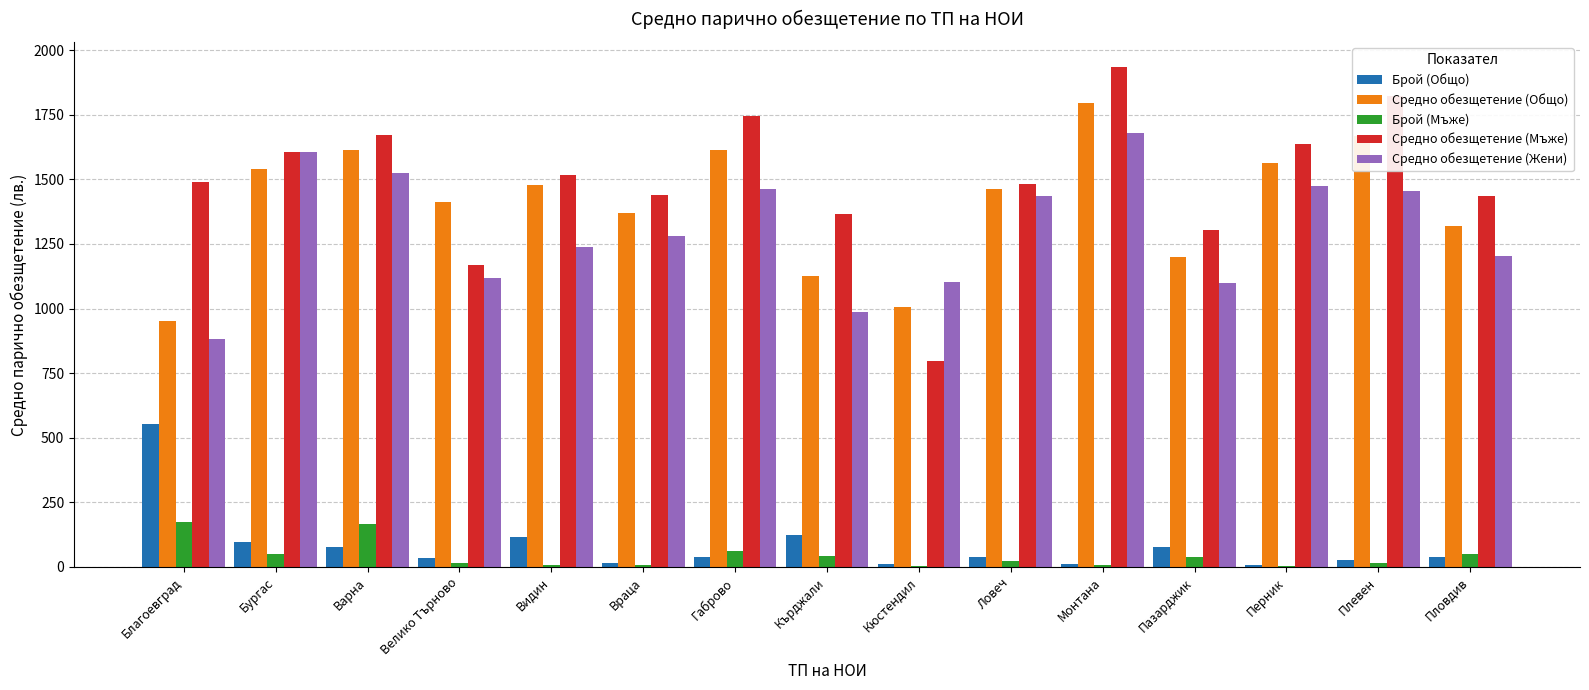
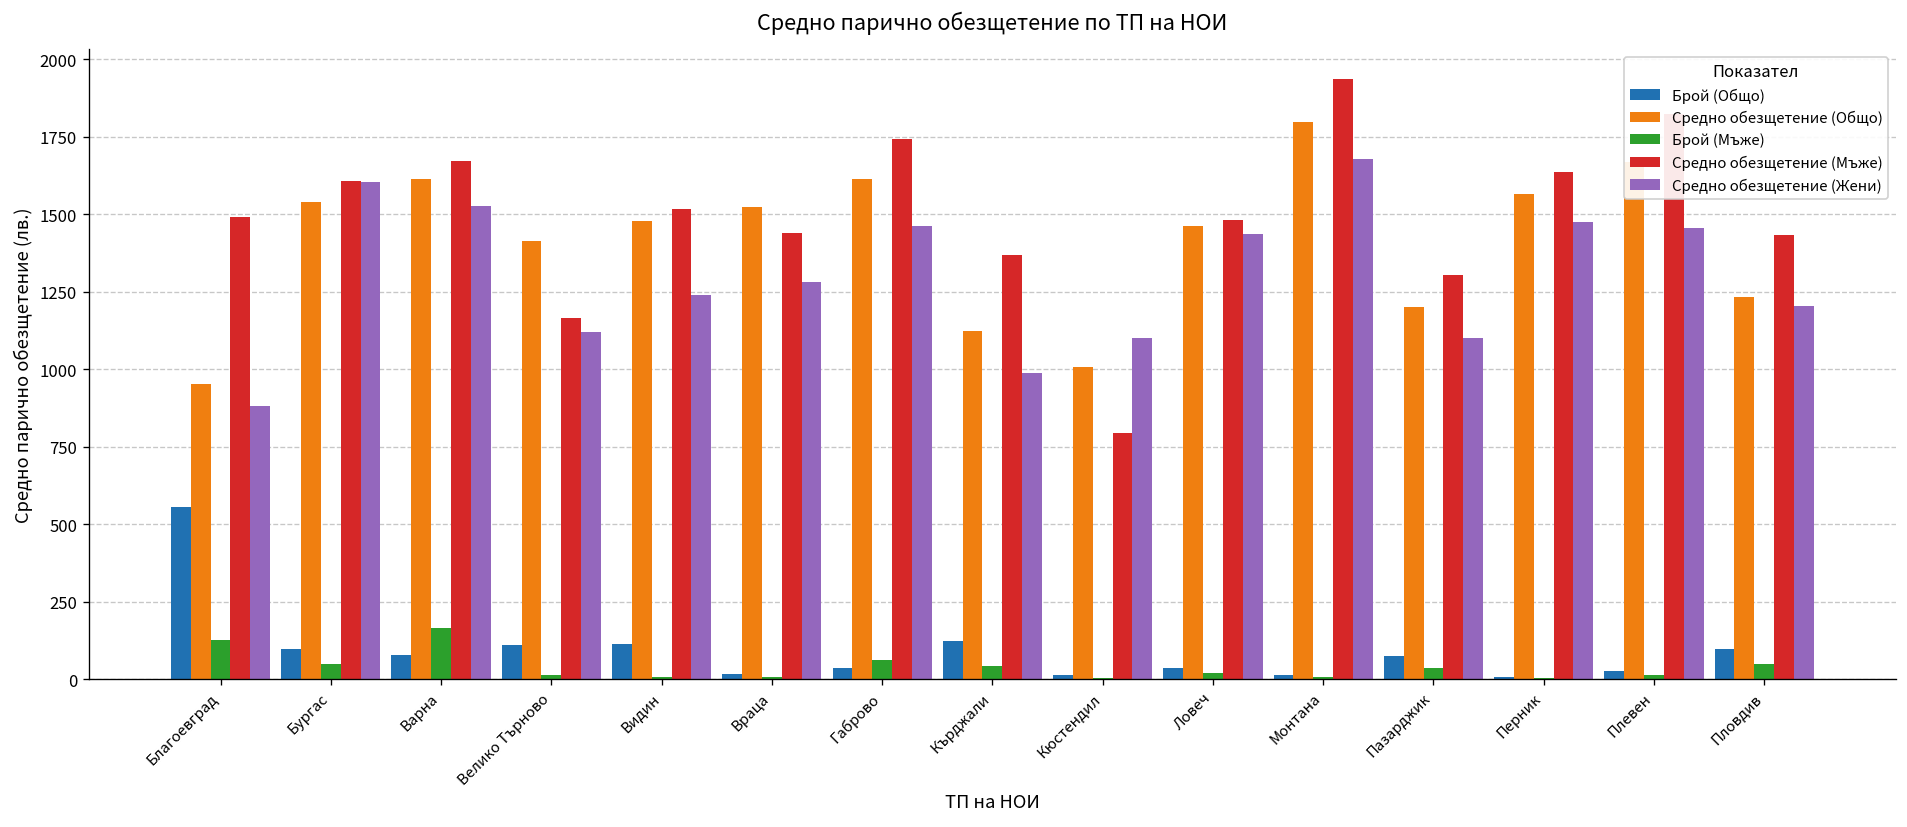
  {
    "Брой (Общо)": {
      "Благоевград": 560,
      "Бургас": 100,
      "Варна": 80,
-     "Велико Търново": 30,
+     "Велико Търново": 110,
      "Видин": 110,
      "Враца": 20,
      "Габрово": 40,
      "Кърджали": 120,
      "Кюстендил": 10,
      "Ловеч": 40,
      "Монтана": 10,
      "Пазарджик": 80,
      "Плевен": 30,
-     "Пловдив": 40
+     "Пловдив": 100
    },
    "Средно обезщетение (Общо)": {
      "Благоевград": 950,
      "Бургас": 1540,
      "Варна": 1620,
      "Велико Търново": 1410,
      "Видин": 1480,
-     "Враца": 1370,
+     "Враца": 1520,
      "Габрово": 1620,
      "Кърджали": 1120,
      "Кюстендил": 1010,
      "Ловеч": 1460,
      "Монтана": 1800,
      "Пазарджик": 1200,
      "Перник": 1560,
-     "Пловдив": 1320
+     "Пловдив": 1230
    },
    "Брой (Мъже)": {
-     "Благоевград": 170,
+     "Благоевград": 130,
      "Бургас": 50,
      "Варна": 170,
      "Велико Търново": 10,
      "Габрово": 60,
      "Кърджали": 40,
      "Ловеч": 20,
      "Пазарджик": 40,
      "Плевен": 20,
      "Пловдив": 50
    },
    "Средно обезщетение (Мъже)": {
      "Благоевград": 1490,
      "Бургас": 1610,
      "Варна": 1670,
      "Велико Търново": 1170,
      "Видин": 1520,
      "Враца": 1440,
      "Габрово": 1740,
      "Кърджали": 1370,
      "Кюстендил": 800,
      "Ловеч": 1480,
      "Монтана": 1940,
      "Пазарджик": 1300,
      "Перник": 1630,
      "Пловдив": 1430
    },
    "Средно обезщетение (Жени)": {
      "Благоевград": 880,
      "Бургас": 1600,
      "Варна": 1530,
      "Велико Търново": 1120,
      "Видин": 1240,
      "Враца": 1280,
      "Габрово": 1460,
      "Кърджали": 990,
      "Кюстендил": 1100,
      "Ловеч": 1440,
      "Монтана": 1680,
      "Пазарджик": 1100,
      "Перник": 1470,
      "Плевен": 1460,
      "Пловдив": 1210
    }
  }
